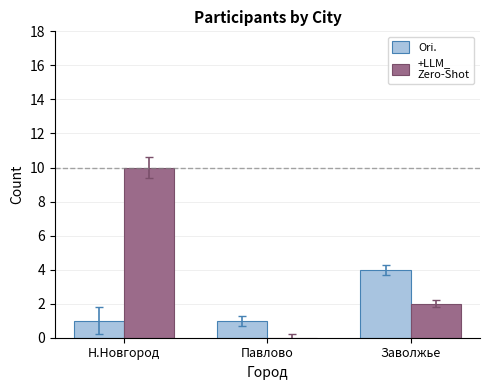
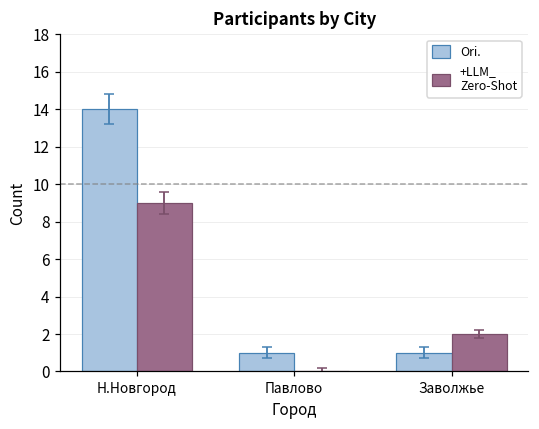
  {
    "Ori.": {
-     "Н.Новгород": 1,
+     "Н.Новгород": 14,
      "Павлово": 1,
-     "Заволжье": 4
+     "Заволжье": 1
    },
    "+LLM_ Zero-Shot": {
-     "Н.Новгород": 10,
+     "Н.Новгород": 9,
      "Павлово": 0,
      "Заволжье": 2
    }
  }
